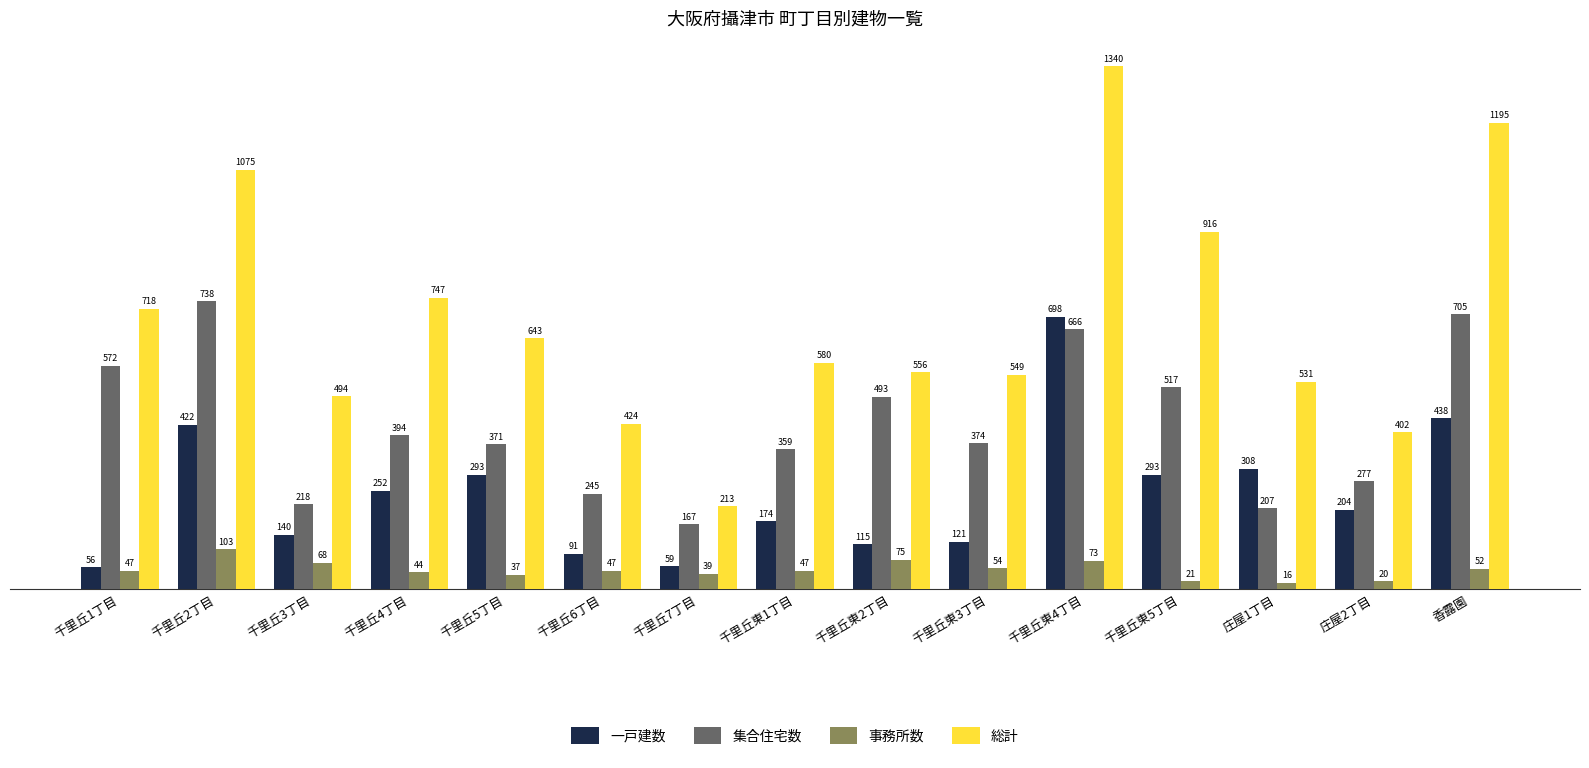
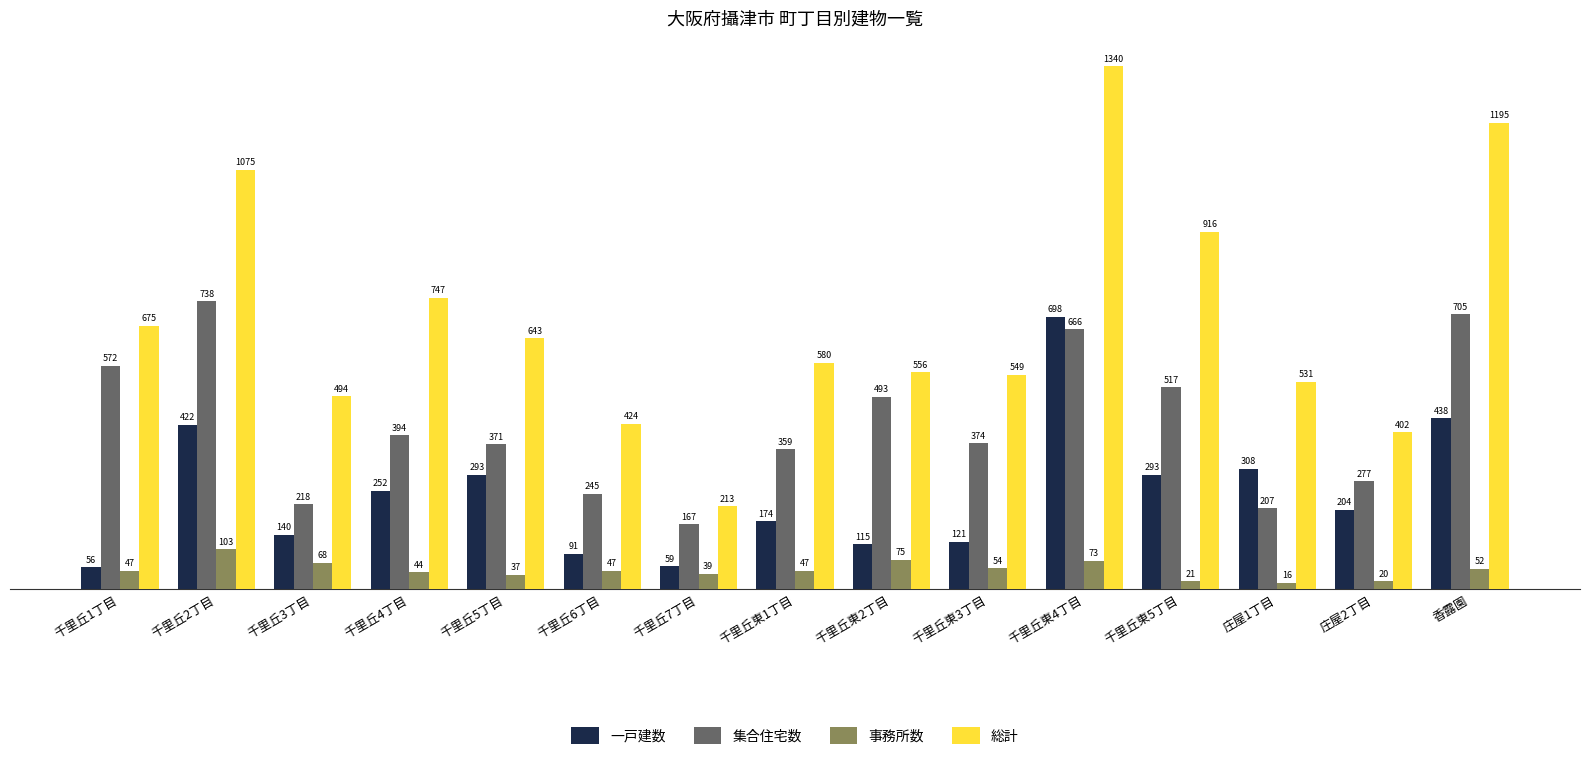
  {
    "一戸建数": {
      "千里丘1丁目": 56,
      "千里丘2丁目": 422,
      "千里丘3丁目": 140,
      "千里丘4丁目": 252,
      "千里丘5丁目": 293,
      "千里丘6丁目": 91,
      "千里丘7丁目": 59,
      "千里丘東1丁目": 174,
      "千里丘東2丁目": 115,
      "千里丘東3丁目": 121,
      "千里丘東4丁目": 698,
      "千里丘東5丁目": 293,
      "庄屋1丁目": 308,
      "庄屋2丁目": 204,
      "香露園": 438
    },
    "総計": {
-     "千里丘1丁目": 718,
+     "千里丘1丁目": 675,
      "千里丘2丁目": 1075,
      "千里丘3丁目": 494,
      "千里丘4丁目": 747,
      "千里丘5丁目": 643,
      "千里丘6丁目": 424,
      "千里丘7丁目": 213,
      "千里丘東1丁目": 580,
      "千里丘東2丁目": 556,
      "千里丘東3丁目": 549,
      "千里丘東4丁目": 1340,
      "千里丘東5丁目": 916,
      "庄屋1丁目": 531,
      "庄屋2丁目": 402,
      "香露園": 1195
    }
  }
